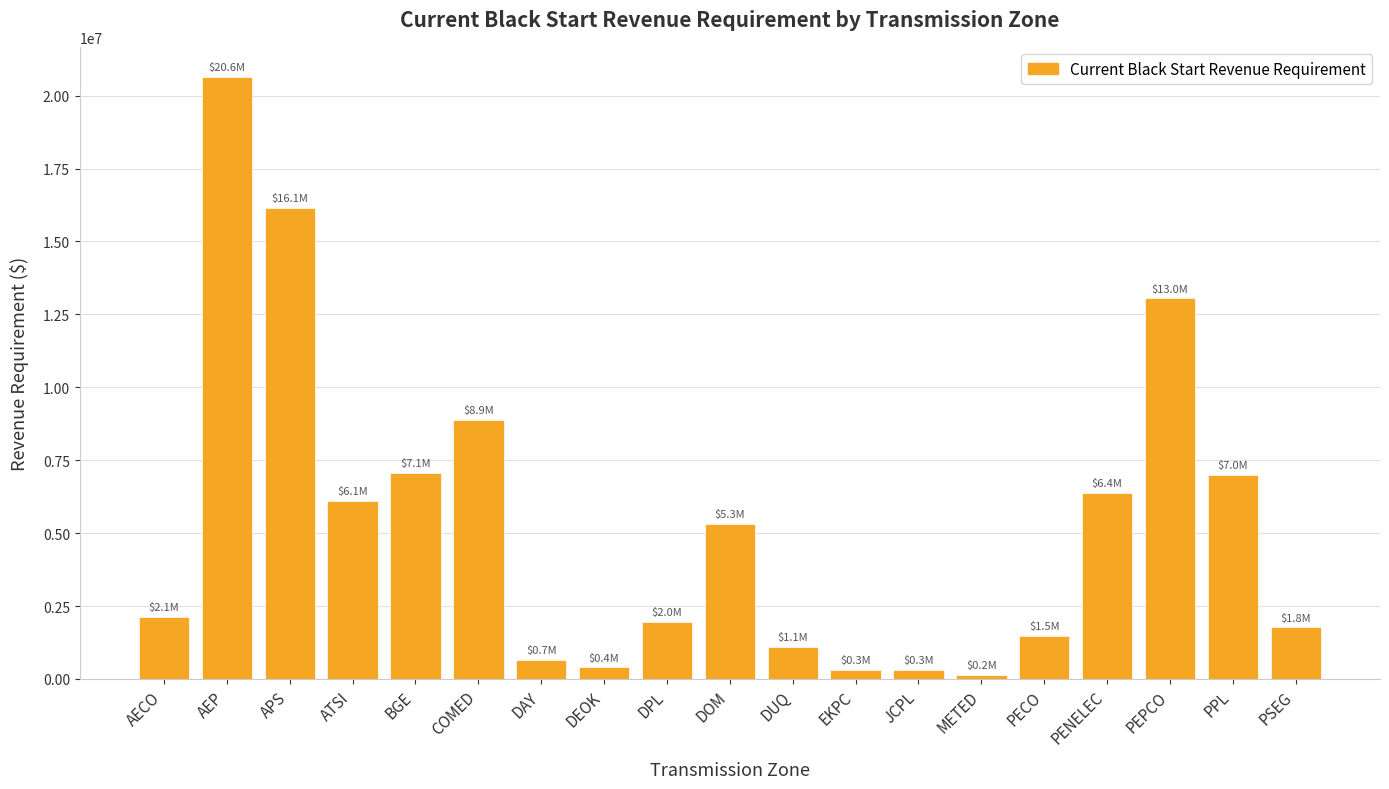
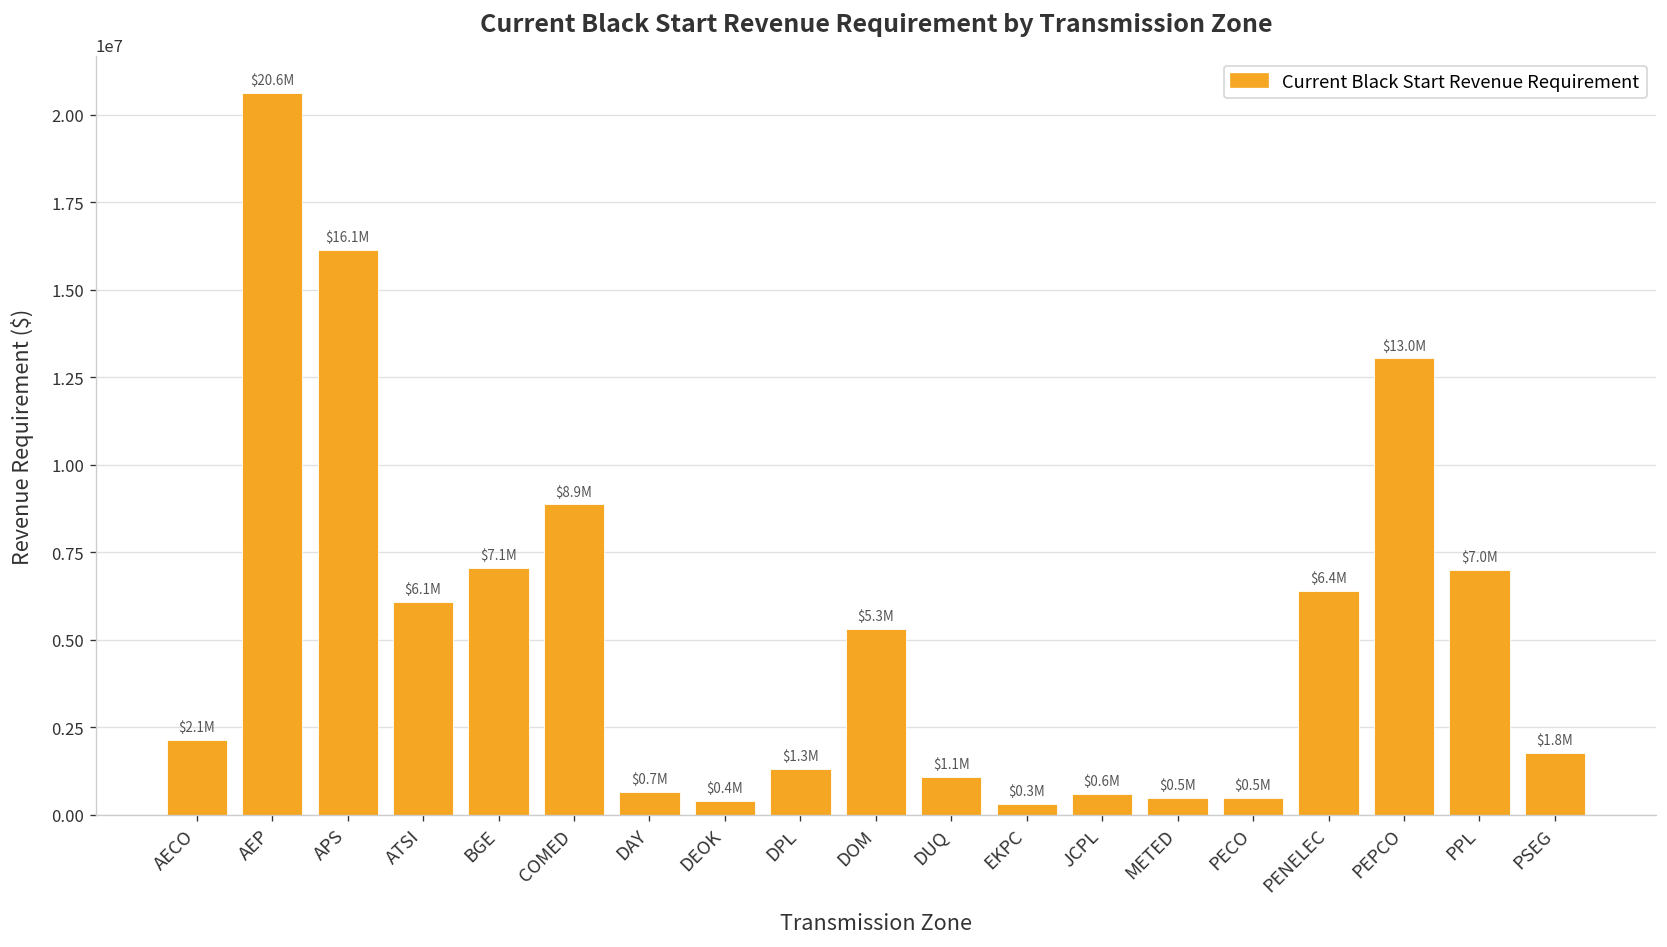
  {
    "AECO": "$2.1M",
    "AEP": "$20.6M",
    "APS": "$16.1M",
    "ATSI": "$6.1M",
    "BGE": "$7.1M",
    "COMED": "$8.9M",
    "DAY": "$0.7M",
    "DEOK": "$0.4M",
-   "DPL": "$2.0M",
+   "DPL": "$1.3M",
    "DOM": "$5.3M",
    "DUQ": "$1.1M",
    "EKPC": "$0.3M",
-   "JCPL": "$0.3M",
-   "METED": "$0.2M",
-   "PECO": "$1.5M",
+   "JCPL": "$0.6M",
+   "METED": "$0.5M",
+   "PECO": "$0.5M",
    "PENELEC": "$6.4M",
    "PEPCO": "$13.0M",
    "PPL": "$7.0M",
    "PSEG": "$1.8M"
  }
